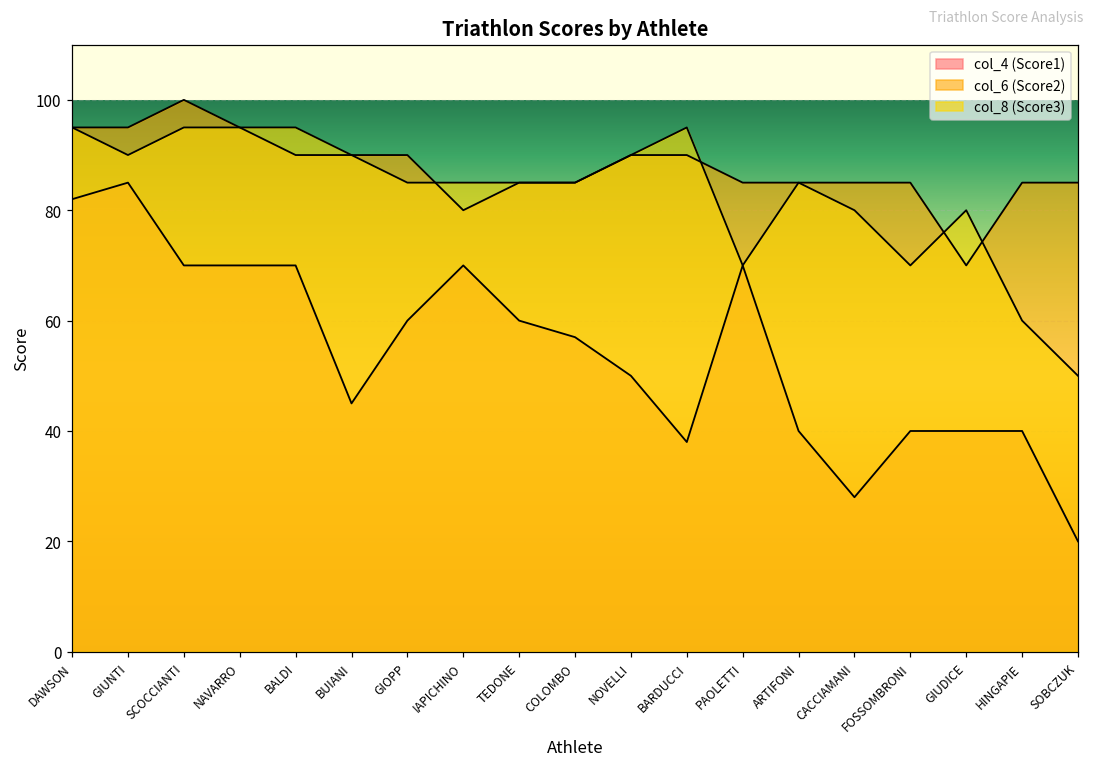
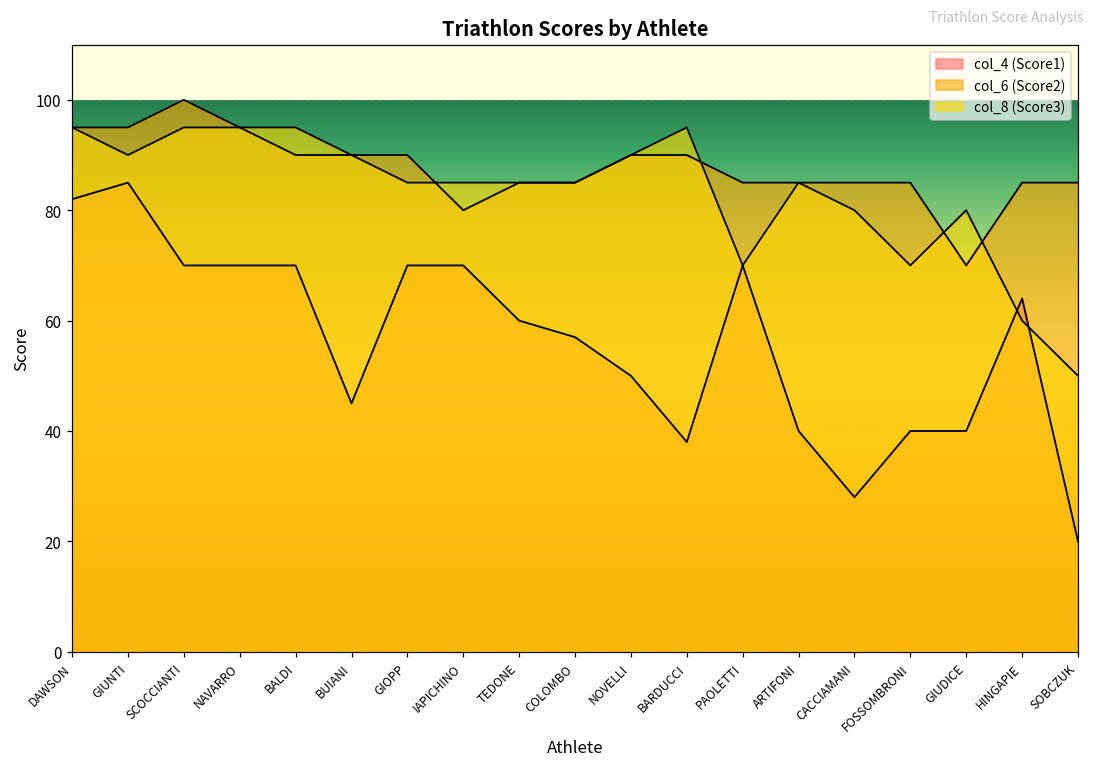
  {
    "col_4 (Score1)": {
      "DAWSON": 82,
      "GIUNTI": 85,
      "SCOCCIANTI": 70,
      "NAVARRO": 70,
      "BALDI": 70,
      "BUIANI": 45,
-     "GIOPP": 60,
+     "GIOPP": 70,
      "IAPICHINO": 70,
      "TEDONE": 60,
      "COLOMBO": 57,
      "NOVELLI": 50,
      "BARDUCCI": 38,
      "ARTIFONI": 40,
      "CACCIAMANI": 28,
      "FOSSOMBRONI": 40,
      "GIUDICE": 40,
-     "HINGAPIE": 40,
+     "HINGAPIE": 64,
      "SOBCZUK": 20
    }
  }
